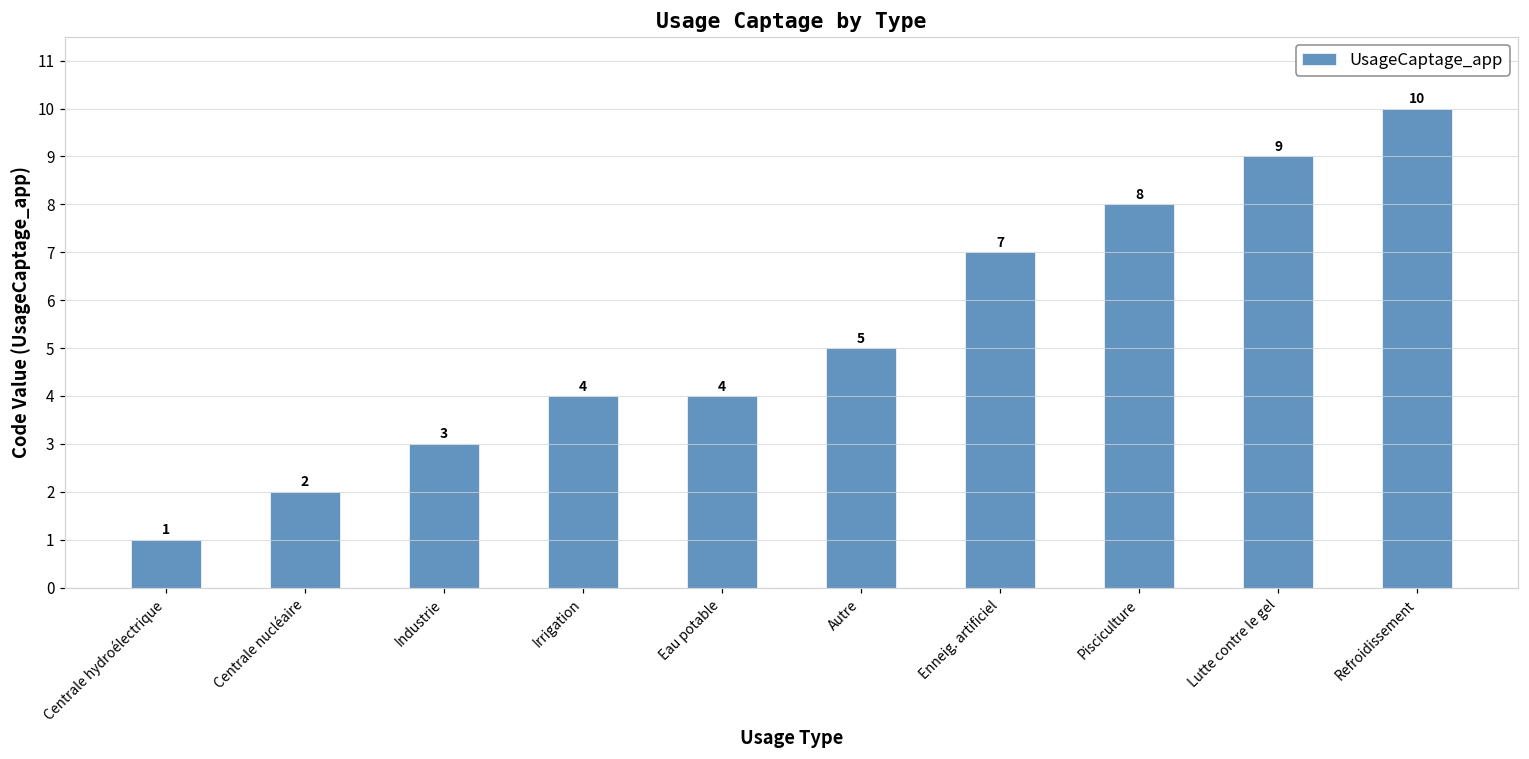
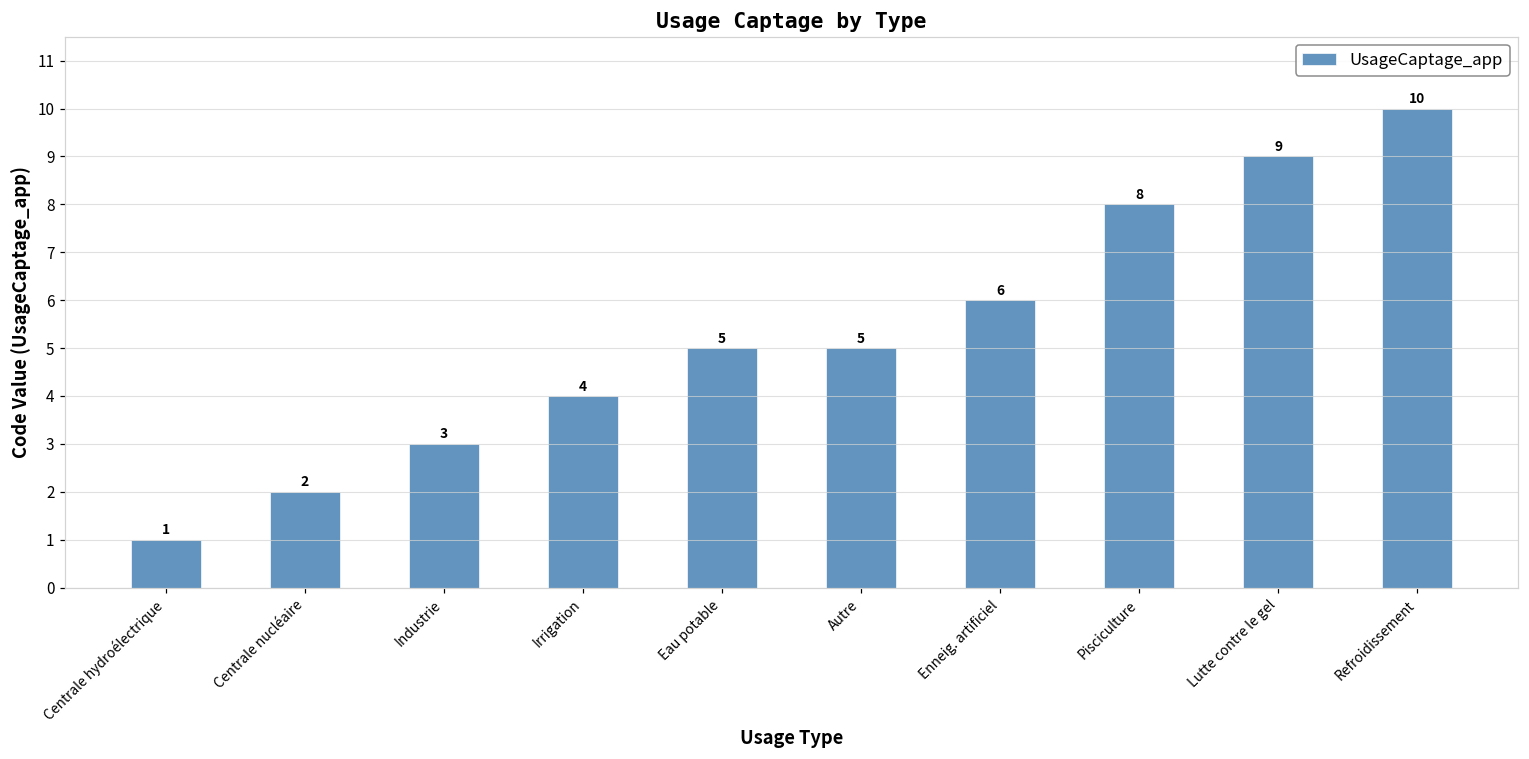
  {
    "Centrale hydroélectrique": 1,
    "Centrale nucléaire": 2,
    "Industrie": 3,
    "Irrigation": 4,
-   "Eau potable": 4,
+   "Eau potable": 5,
    "Autre": 5,
-   "Enneig. artificiel": 7,
+   "Enneig. artificiel": 6,
    "Pisciculture": 8,
    "Lutte contre le gel": 9,
    "Refroidissement": 10
  }
